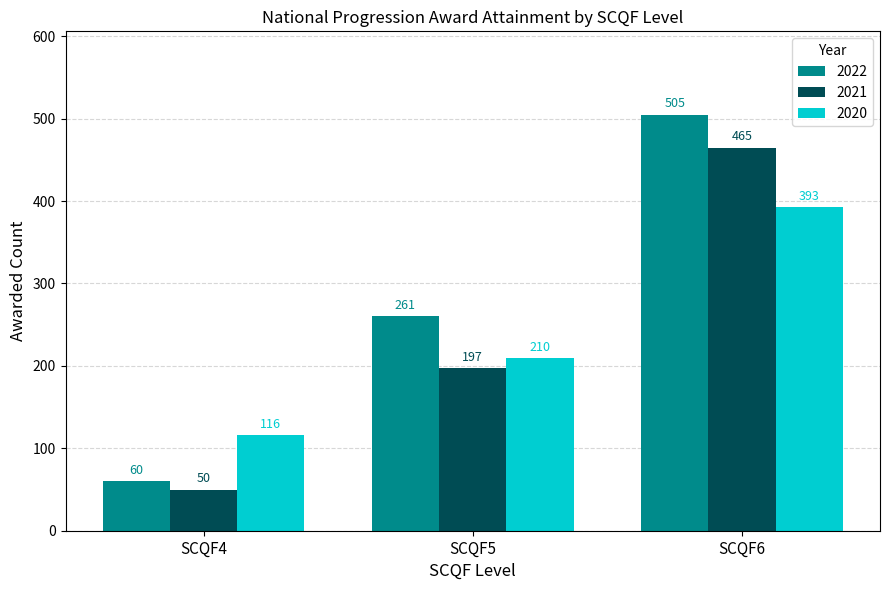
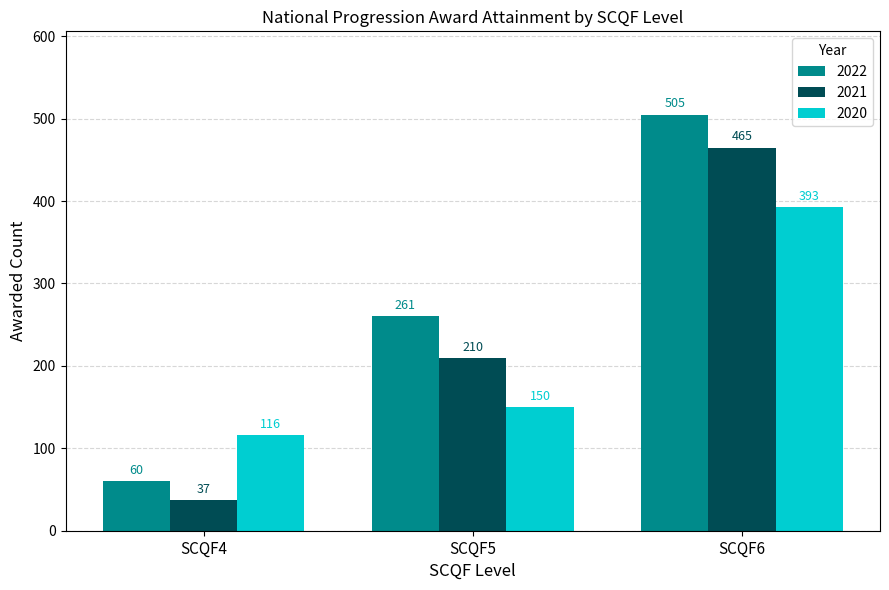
  {
    "2022": {
      "SCQF4": 60,
      "SCQF5": 261,
      "SCQF6": 505
    },
    "2021": {
-     "SCQF4": 50,
-     "SCQF5": 197,
+     "SCQF4": 37,
+     "SCQF5": 210,
      "SCQF6": 465
    },
    "2020": {
      "SCQF4": 116,
-     "SCQF5": 210,
+     "SCQF5": 150,
      "SCQF6": 393
    }
  }
